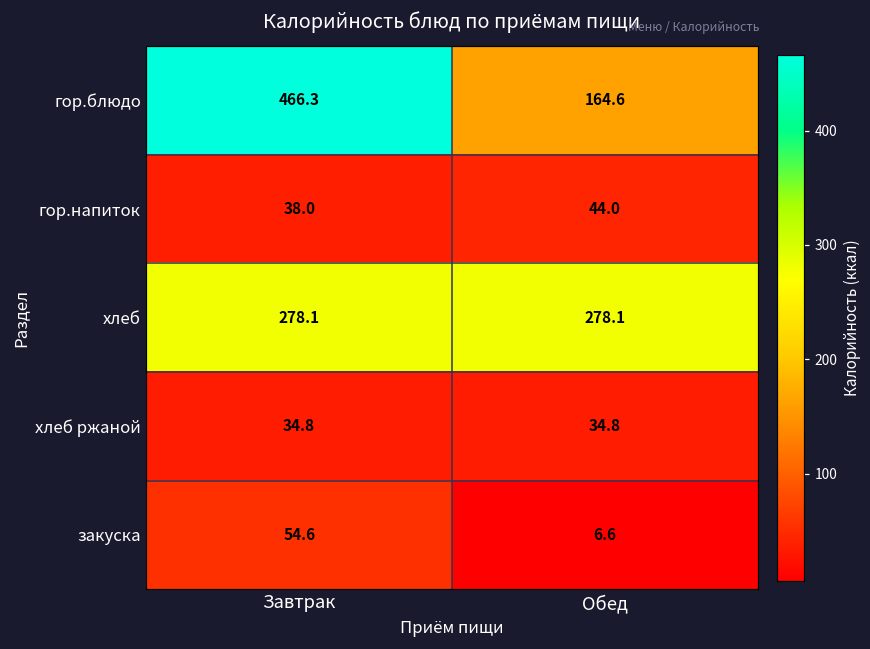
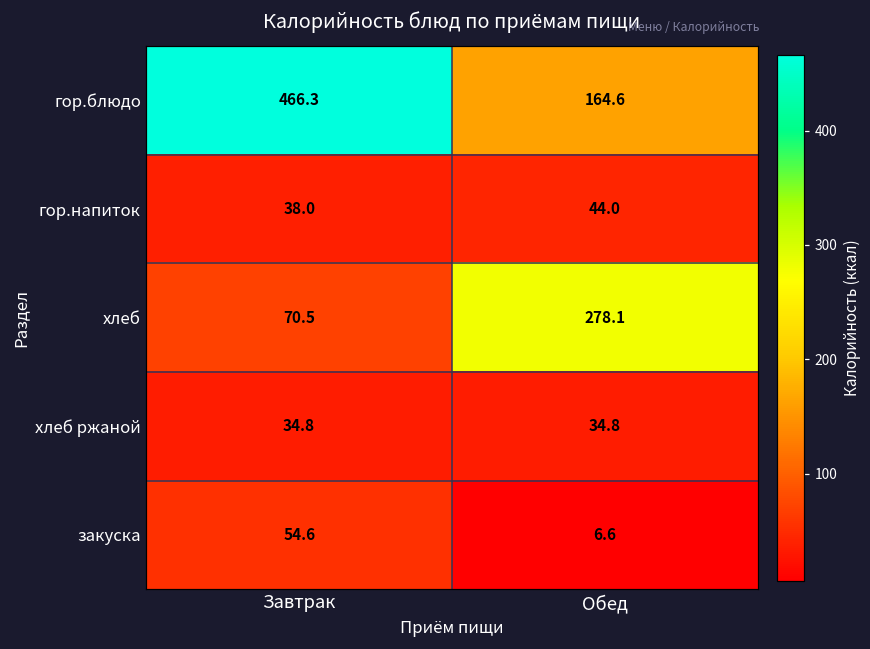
  {
    "гор.блюдо": {
      "Завтрак": 466.3,
      "Обед": 164.6
    },
    "гор.напиток": {
      "Завтрак": 38.0,
      "Обед": 44.0
    },
    "хлеб": {
-     "Завтрак": 278.1,
+     "Завтрак": 70.5,
      "Обед": 278.1
    },
    "хлеб ржаной": {
      "Завтрак": 34.8,
      "Обед": 34.8
    },
    "закуска": {
      "Завтрак": 54.6,
      "Обед": 6.6
    }
  }
